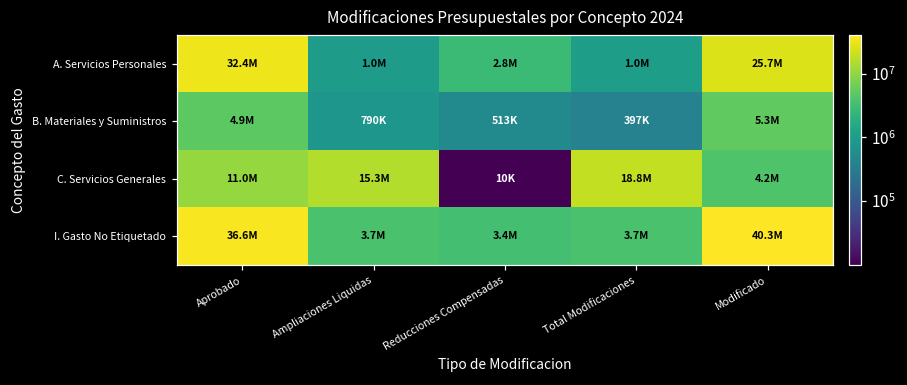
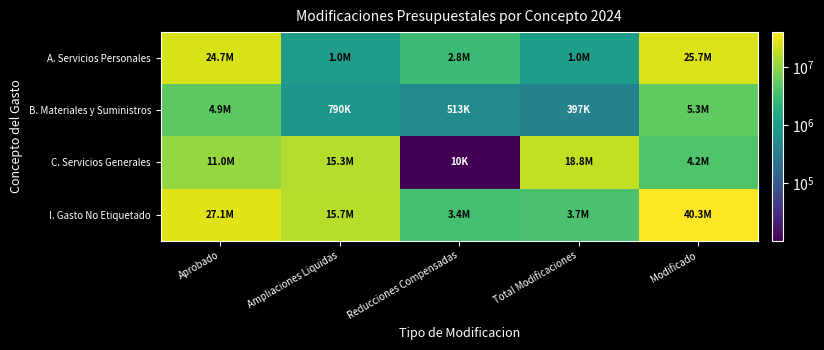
  {
    "A. Servicios Personales": {
-     "Aprobado": "32.4M",
+     "Aprobado": "24.7M",
      "Ampliaciones Liquidas": "1.0M",
      "Reducciones Compensadas": "2.8M",
      "Total Modificaciones": "1.0M",
      "Modificado": "25.7M"
    },
    "B. Materiales y Suministros": {
      "Aprobado": "4.9M",
      "Ampliaciones Liquidas": "790K",
      "Reducciones Compensadas": "513K",
      "Total Modificaciones": "397K",
      "Modificado": "5.3M"
    },
    "C. Servicios Generales": {
      "Aprobado": "11.0M",
      "Ampliaciones Liquidas": "15.3M",
      "Reducciones Compensadas": "10K",
      "Total Modificaciones": "18.8M",
      "Modificado": "4.2M"
    },
    "I. Gasto No Etiquetado": {
-     "Aprobado": "36.6M",
-     "Ampliaciones Liquidas": "3.7M",
+     "Aprobado": "27.1M",
+     "Ampliaciones Liquidas": "15.7M",
      "Reducciones Compensadas": "3.4M",
      "Total Modificaciones": "3.7M",
      "Modificado": "40.3M"
    }
  }
